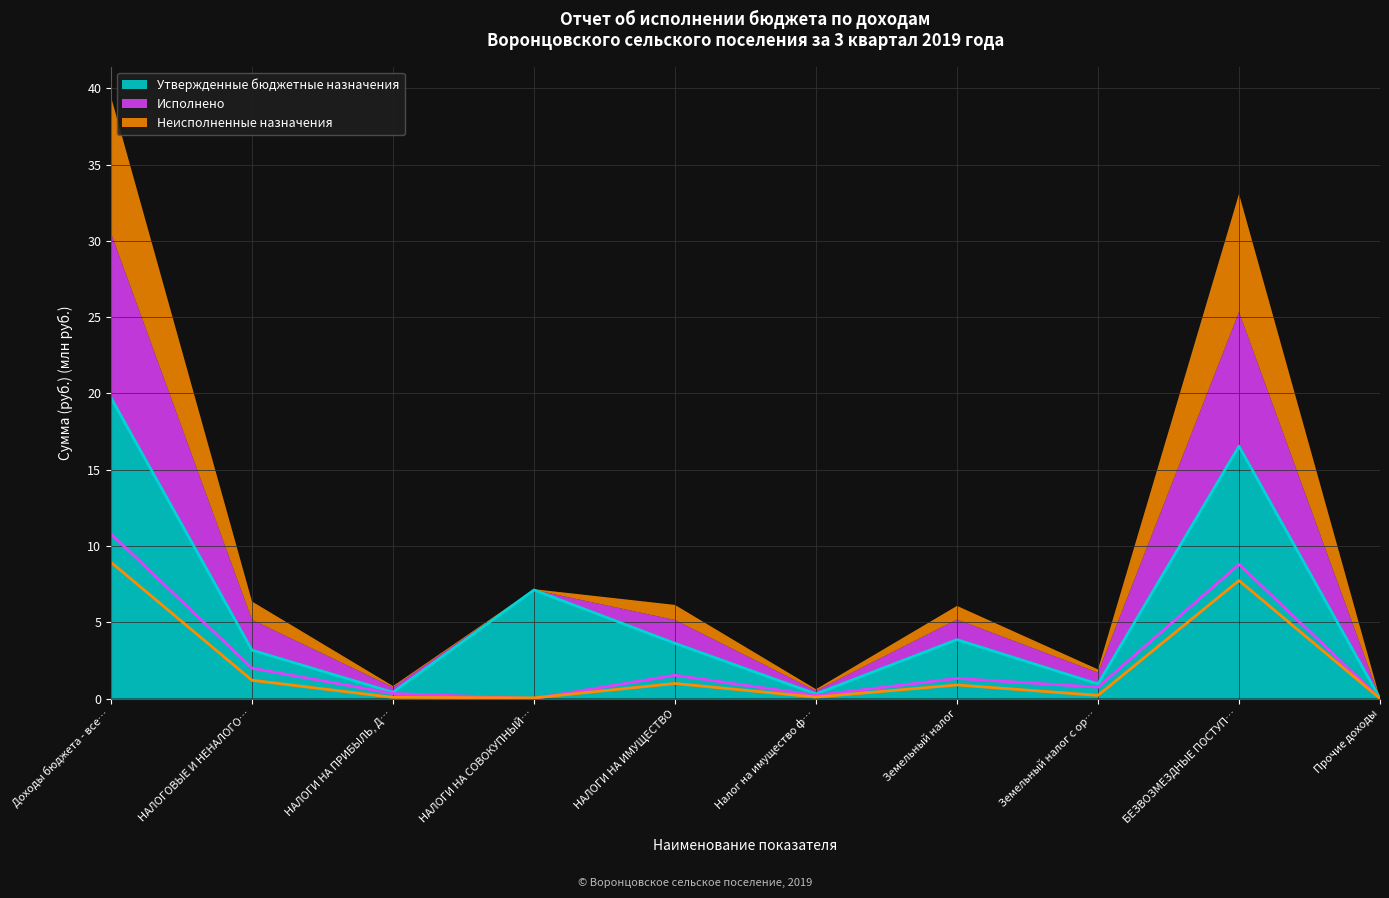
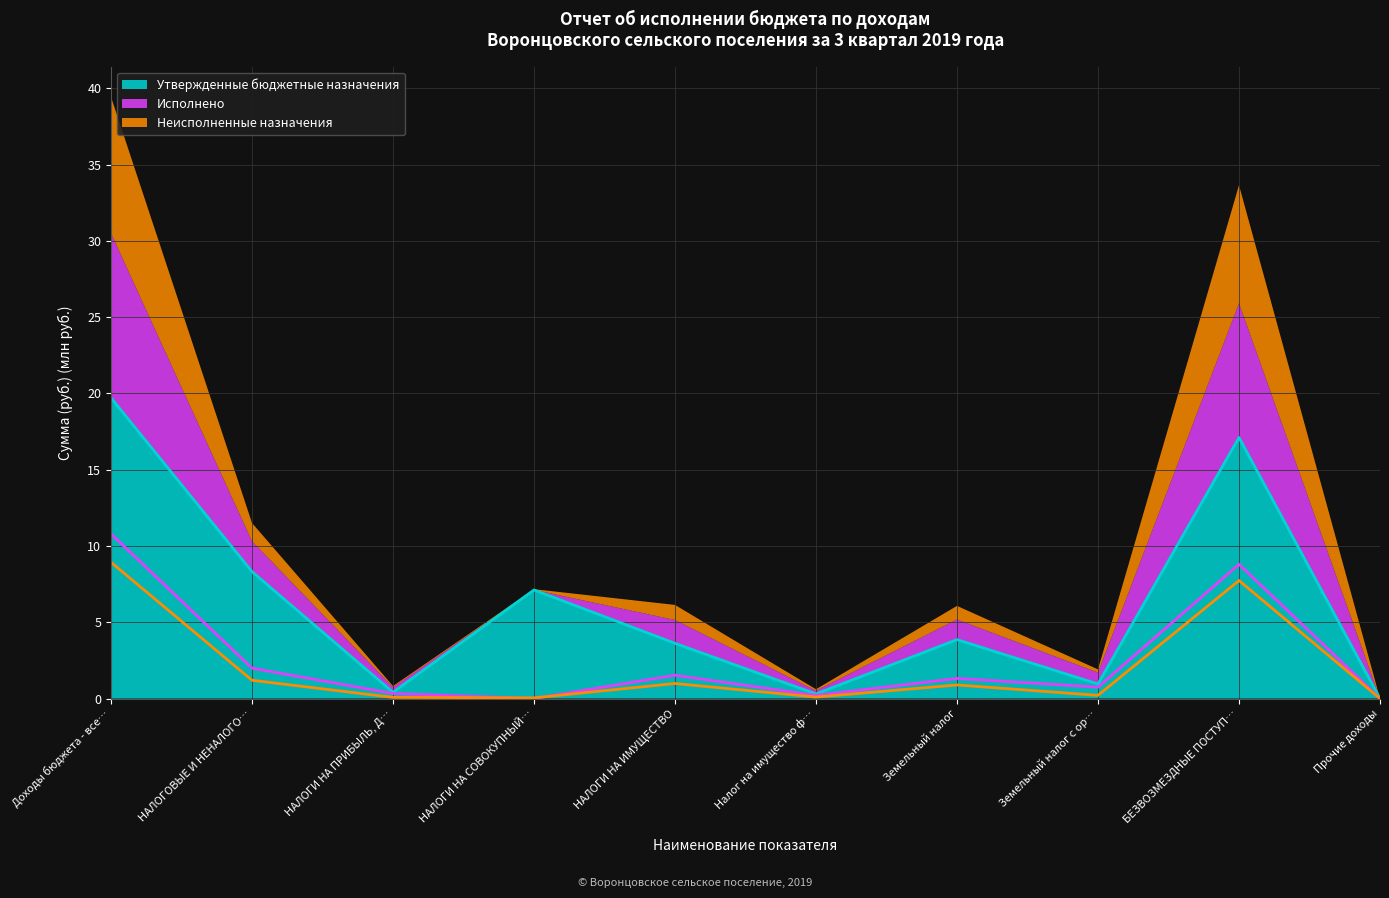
  {
    "Утвержденные бюджетные назначения": {
      "Доходы бюджета - все…": 19.7,
-     "НАЛОГОВЫЕ И НЕНАЛОГО…": 3.2,
+     "НАЛОГОВЫЕ И НЕНАЛОГО…": 8.3,
      "НАЛОГИ НА ИМУЩЕСТВО": 3.6,
      "Земельный налог": 3.9,
      "Земельный налог с ор…": 1.0,
-     "БЕЗВОЗМЕЗДНЫЕ ПОСТУП…": 16.5
+     "БЕЗВОЗМЕЗДНЫЕ ПОСТУП…": 17.1
    }
  }
